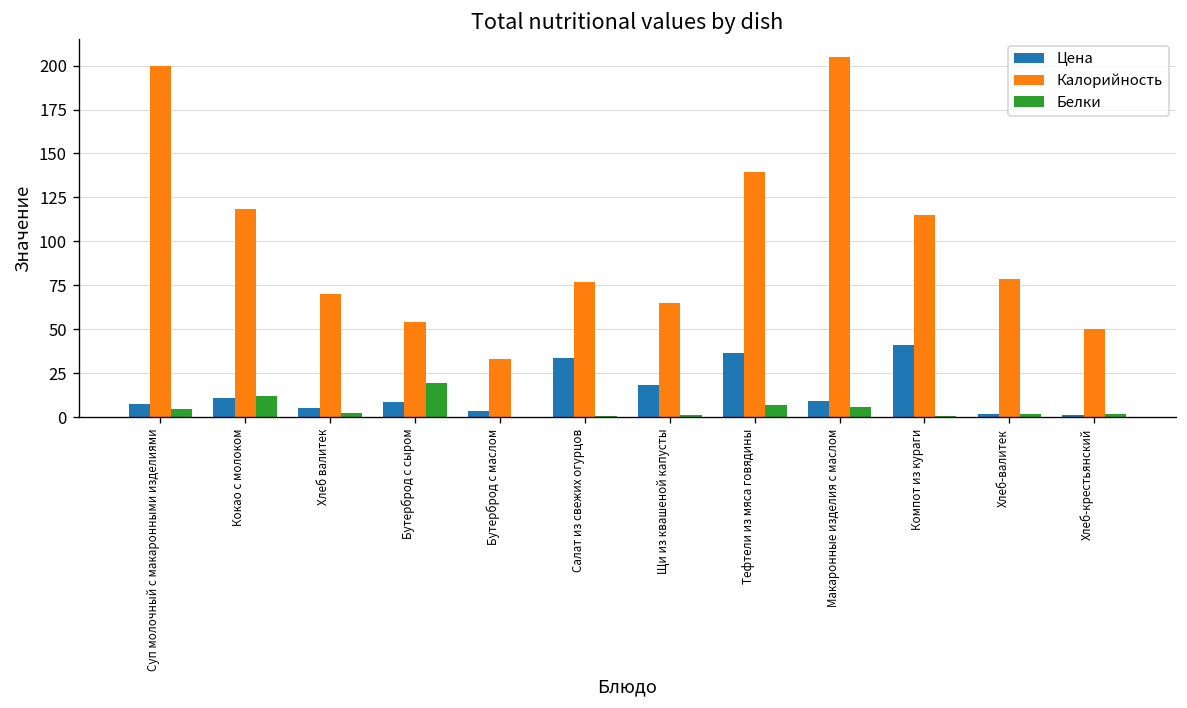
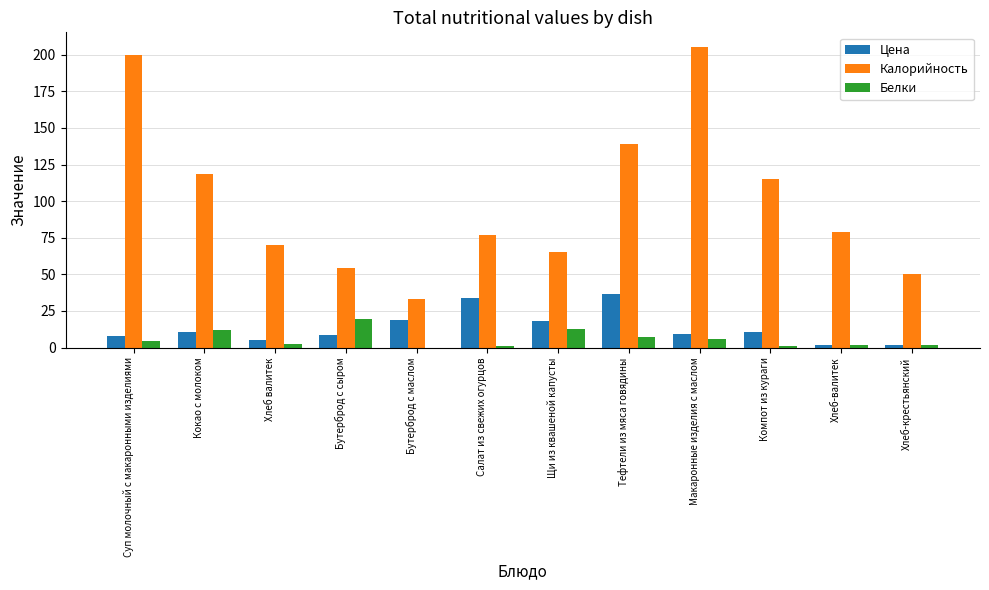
  {
    "Цена": {
      "Суп молочный с макаронными изделиями": 8,
      "Кокао с молоком": 11,
      "Хлеб валитек": 5,
      "Бутерброд с сыром": 9,
-     "Бутерброд с маслом": 3,
+     "Бутерброд с маслом": 19,
      "Салат из свежих огурцов": 34,
      "Щи из квашеной капусты": 18,
      "Тефтели из мяса говядины": 36,
      "Макаронные изделия с маслом": 9,
-     "Компот из кураги": 41
+     "Компот из кураги": 11
    },
    "Калорийность": {
      "Суп молочный с макаронными изделиями": 200,
      "Кокао с молоком": 119,
      "Хлеб валитек": 70,
      "Бутерброд с сыром": 54,
      "Бутерброд с маслом": 33,
      "Салат из свежих огурцов": 77,
      "Щи из квашеной капусты": 65,
      "Тефтели из мяса говядины": 139,
      "Макаронные изделия с маслом": 205,
      "Компот из кураги": 115,
      "Хлеб-валитек": 79,
      "Хлеб-крестьянский": 50
    },
    "Белки": {
      "Суп молочный с макаронными изделиями": 4,
      "Кокао с молоком": 12,
      "Хлеб валитек": 2,
      "Бутерброд с сыром": 19,
-     "Щи из квашеной капусты": 1,
+     "Щи из квашеной капусты": 13,
      "Тефтели из мяса говядины": 7,
      "Макаронные изделия с маслом": 6
    }
  }
